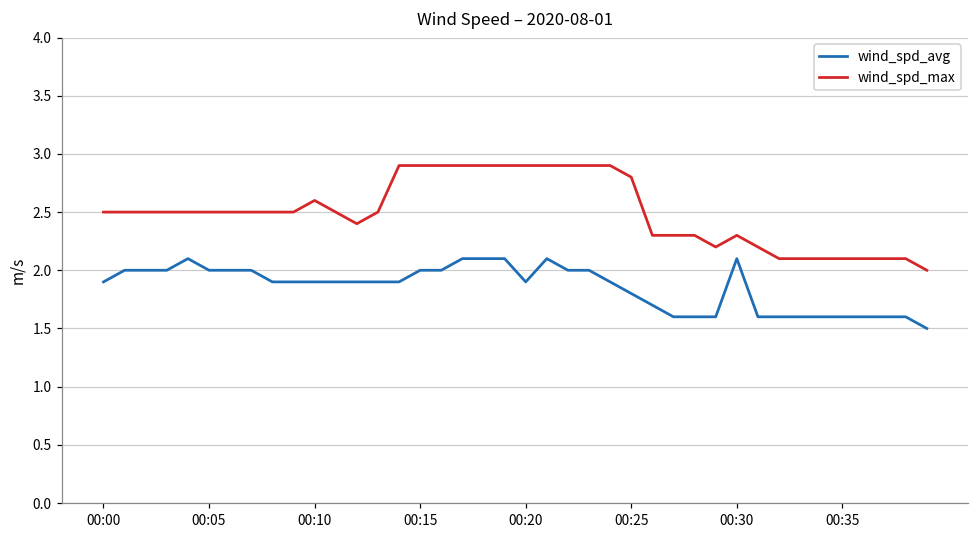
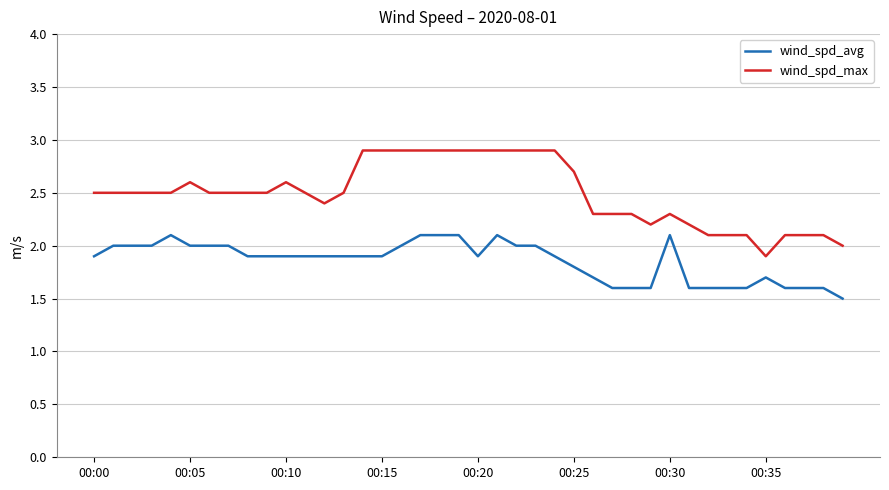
  {
    "wind_spd_avg": {
      "00:00": 1.9,
      "00:05": 2.0,
      "00:10": 1.9,
-     "00:15": 2.0,
+     "00:15": 1.9,
      "00:20": 1.9,
      "00:25": 1.8,
      "00:30": 2.1,
-     "00:35": 1.6
+     "00:35": 1.7
    },
    "wind_spd_max": {
      "00:00": 2.5,
-     "00:05": 2.5,
+     "00:05": 2.6,
      "00:10": 2.6,
      "00:15": 2.9,
      "00:20": 2.9,
-     "00:25": 2.8,
+     "00:25": 2.7,
      "00:30": 2.3,
-     "00:35": 2.1
+     "00:35": 1.9
    }
  }
